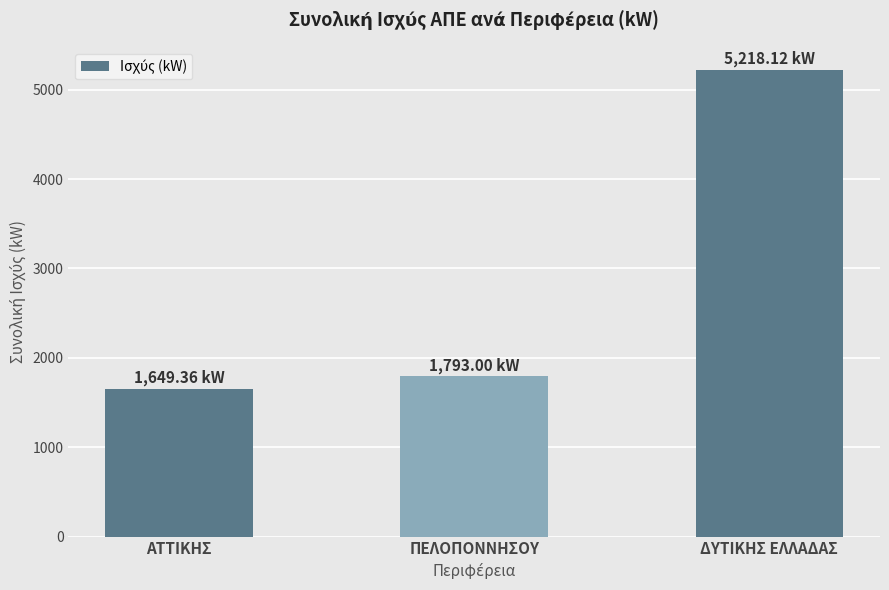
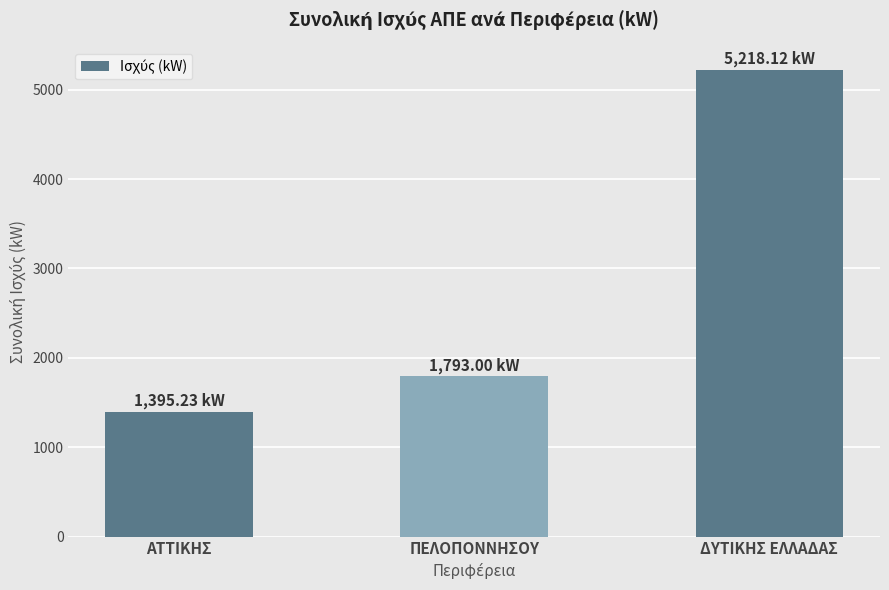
  {
-   "ΑΤΤΙΚΗΣ": "1,649.36",
+   "ΑΤΤΙΚΗΣ": "1,395.23",
    "ΠΕΛΟΠΟΝΝΗΣΟΥ": "1,793.00",
    "ΔΥΤΙΚΗΣ ΕΛΛΑΔΑΣ": "5,218.12"
  }
